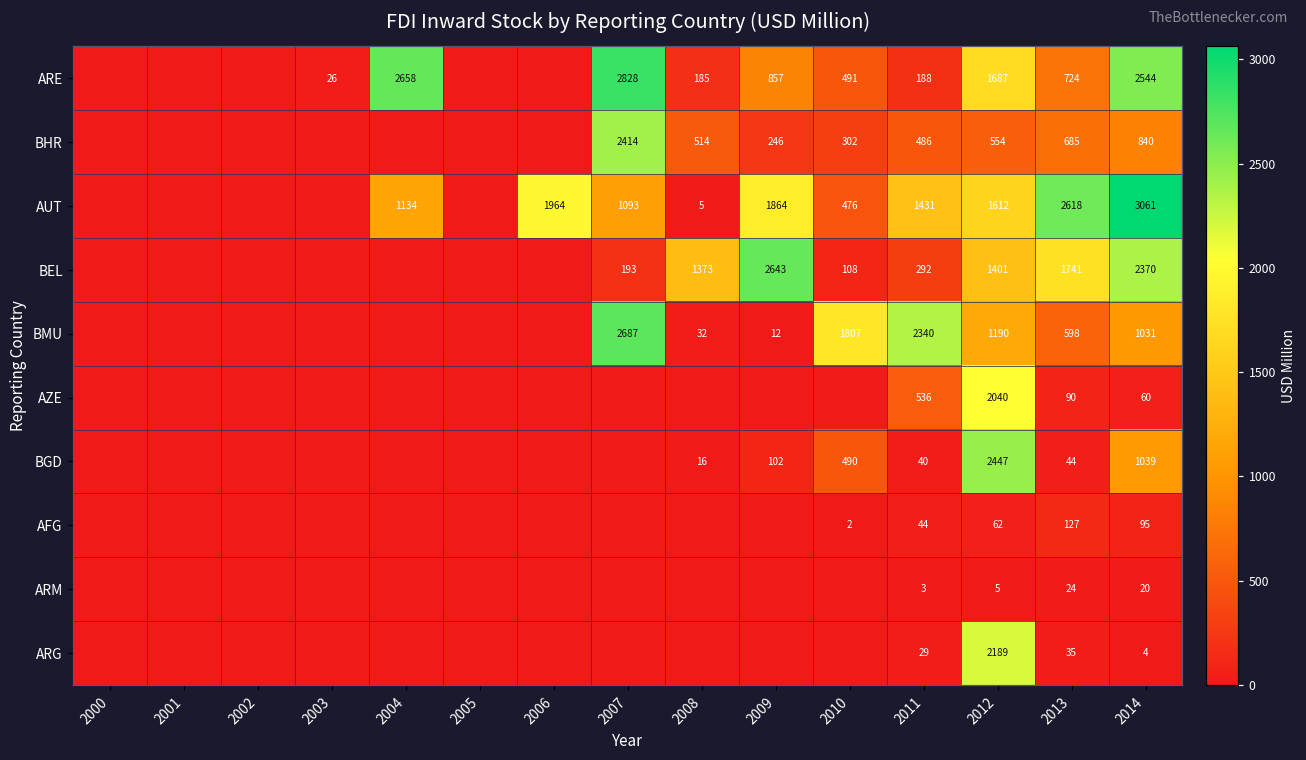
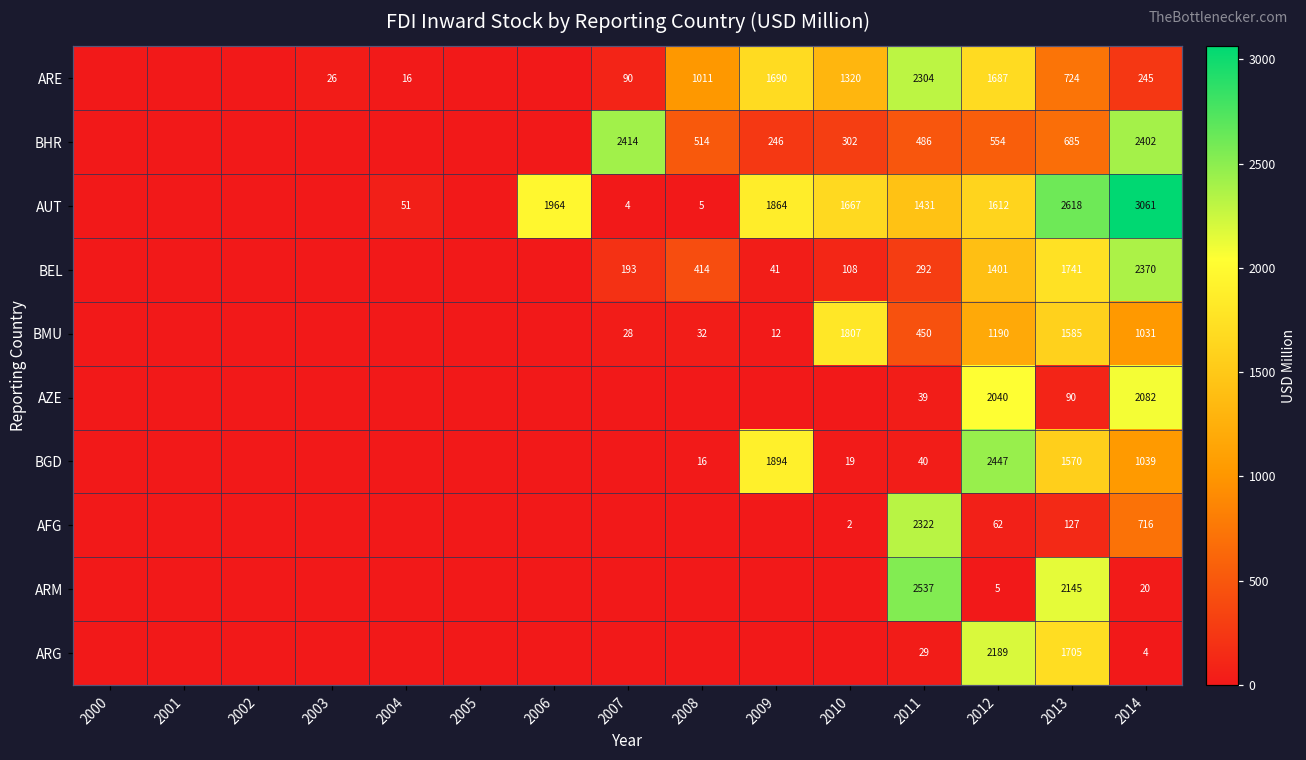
  {
    "ARE": {
      "2003": 26,
-     "2004": 2658,
-     "2007": 2828,
-     "2008": 185,
-     "2009": 857,
-     "2010": 491,
-     "2011": 188,
+     "2004": 16,
+     "2007": 90,
+     "2008": 1011,
+     "2009": 1690,
+     "2010": 1320,
+     "2011": 2304,
      "2012": 1687,
      "2013": 724,
-     "2014": 2544
+     "2014": 245
    },
    "BHR": {
      "2007": 2414,
      "2008": 514,
      "2009": 246,
      "2010": 302,
      "2011": 486,
      "2012": 554,
      "2013": 685,
-     "2014": 840
+     "2014": 2402
    },
    "AUT": {
-     "2004": 1134,
+     "2004": 51,
      "2006": 1964,
-     "2007": 1093,
+     "2007": 4,
      "2008": 5,
      "2009": 1864,
-     "2010": 476,
+     "2010": 1667,
      "2011": 1431,
      "2012": 1612,
      "2013": 2618,
      "2014": 3061
    },
    "BEL": {
      "2007": 193,
-     "2008": 1373,
-     "2009": 2643,
+     "2008": 414,
+     "2009": 41,
      "2010": 108,
      "2011": 292,
      "2012": 1401,
      "2013": 1741,
      "2014": 2370
    },
    "BMU": {
-     "2007": 2687,
+     "2007": 28,
      "2008": 32,
      "2009": 12,
      "2010": 1807,
-     "2011": 2340,
+     "2011": 450,
      "2012": 1190,
-     "2013": 598,
+     "2013": 1585,
      "2014": 1031
    },
    "AZE": {
-     "2011": 536,
+     "2011": 39,
      "2012": 2040,
      "2013": 90,
-     "2014": 60
+     "2014": 2082
    },
    "BGD": {
      "2008": 16,
-     "2009": 102,
-     "2010": 490,
+     "2009": 1894,
+     "2010": 19,
      "2011": 40,
      "2012": 2447,
-     "2013": 44,
+     "2013": 1570,
      "2014": 1039
    },
    "AFG": {
      "2010": 2,
-     "2011": 44,
+     "2011": 2322,
      "2012": 62,
      "2013": 127,
-     "2014": 95
+     "2014": 716
    },
    "ARM": {
-     "2011": 3,
+     "2011": 2537,
      "2012": 5,
-     "2013": 24,
+     "2013": 2145,
      "2014": 20
    },
    "ARG": {
      "2011": 29,
      "2012": 2189,
-     "2013": 35,
+     "2013": 1705,
      "2014": 4
    }
  }
